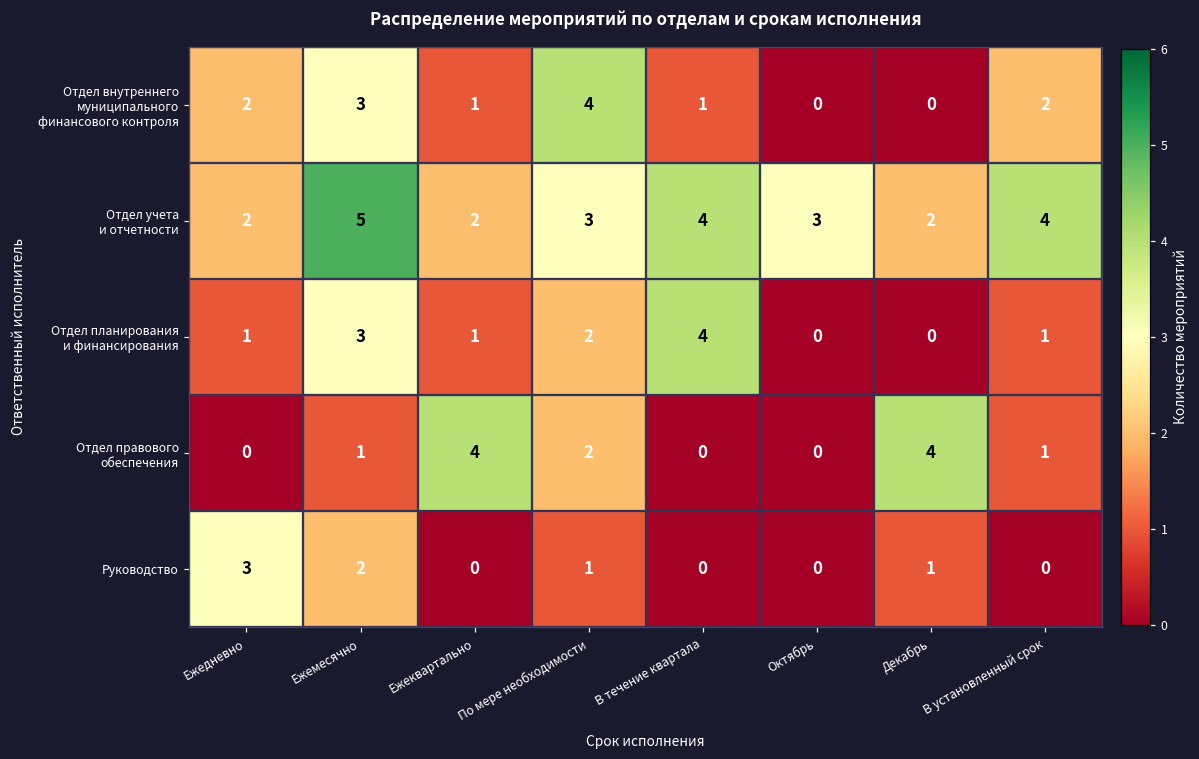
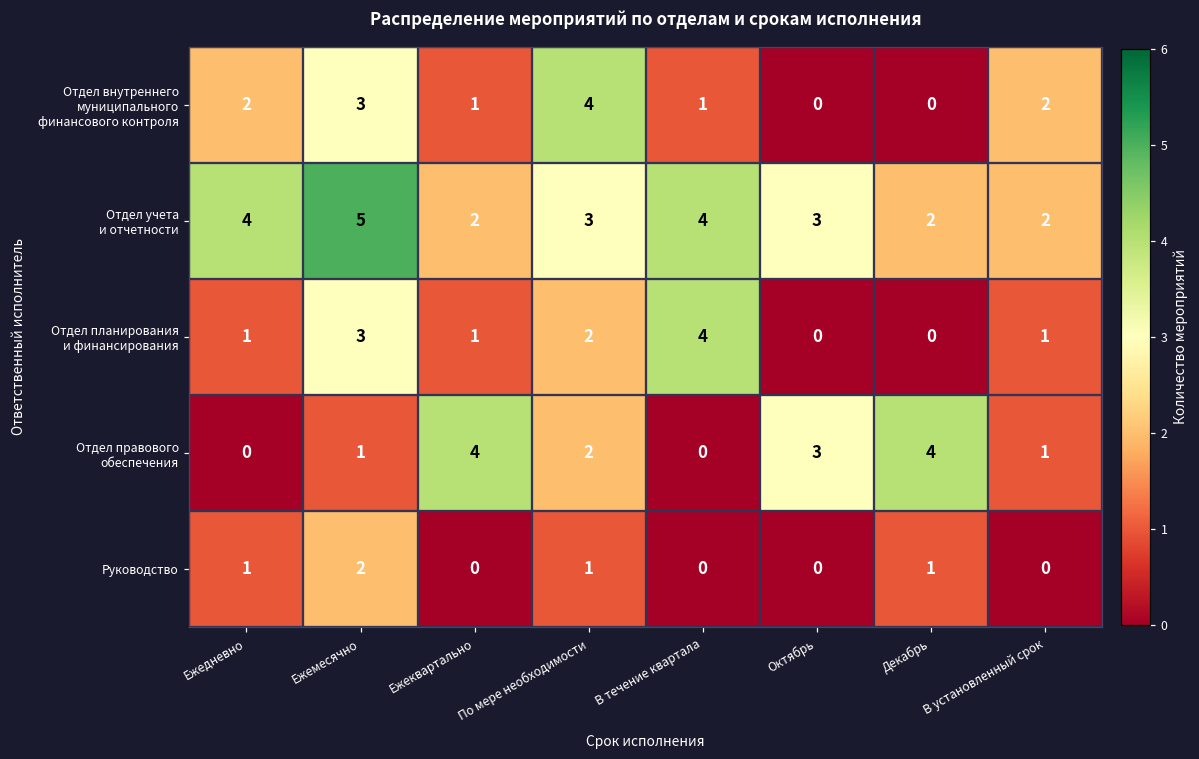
  {
    "Отдел внутреннего муниципального финансового контроля": {
      "Ежедневно": 2,
      "Ежемесячно": 3,
      "Ежеквартально": 1,
      "По мере необходимости": 4,
      "В течение квартала": 1,
      "Октябрь": 0,
      "Декабрь": 0,
      "В установленный срок": 2
    },
    "Отдел учета и отчетности": {
-     "Ежедневно": 2,
+     "Ежедневно": 4,
      "Ежемесячно": 5,
      "Ежеквартально": 2,
      "По мере необходимости": 3,
      "В течение квартала": 4,
      "Октябрь": 3,
      "Декабрь": 2,
-     "В установленный срок": 4
+     "В установленный срок": 2
    },
    "Отдел планирования и финансирования": {
      "Ежедневно": 1,
      "Ежемесячно": 3,
      "Ежеквартально": 1,
      "По мере необходимости": 2,
      "В течение квартала": 4,
      "Октябрь": 0,
      "Декабрь": 0,
      "В установленный срок": 1
    },
    "Отдел правового обеспечения": {
      "Ежедневно": 0,
      "Ежемесячно": 1,
      "Ежеквартально": 4,
      "По мере необходимости": 2,
      "В течение квартала": 0,
-     "Октябрь": 0,
+     "Октябрь": 3,
      "Декабрь": 4,
      "В установленный срок": 1
    },
    "Руководство": {
-     "Ежедневно": 3,
+     "Ежедневно": 1,
      "Ежемесячно": 2,
      "Ежеквартально": 0,
      "По мере необходимости": 1,
      "В течение квартала": 0,
      "Октябрь": 0,
      "Декабрь": 1,
      "В установленный срок": 0
    }
  }
